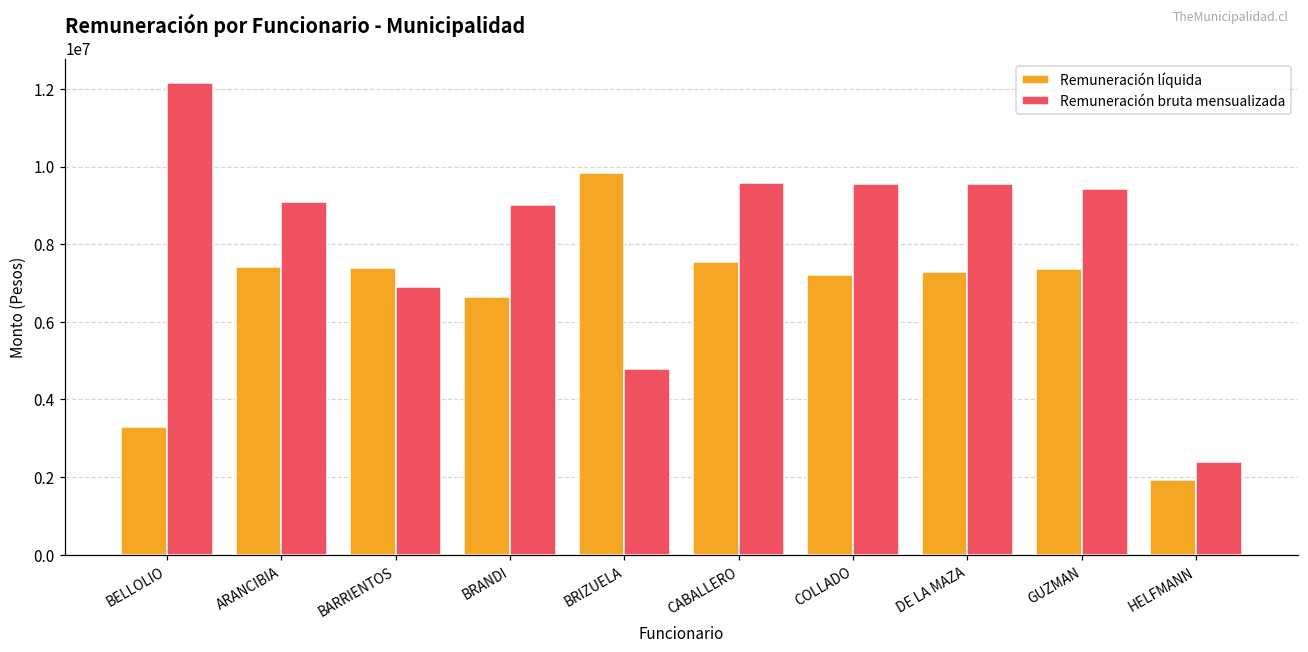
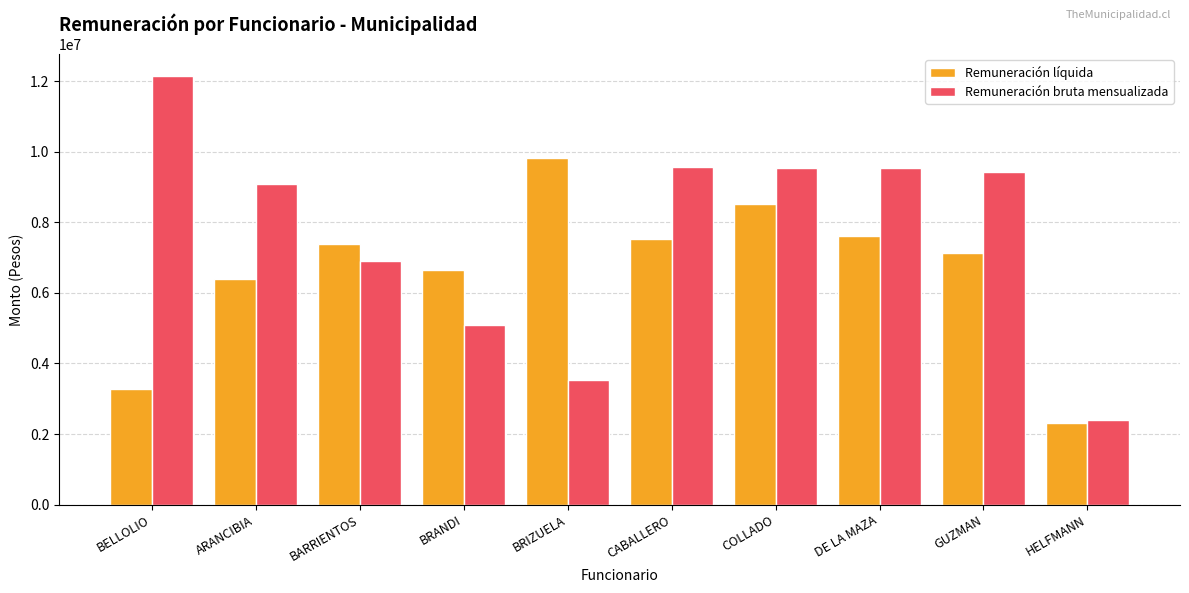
  {
    "Remuneración líquida": {
      "BELLOLIO": 3300000,
-     "ARANCIBIA": 7400000,
+     "ARANCIBIA": 6400000,
      "BARRIENTOS": 7400000,
      "BRANDI": 6600000,
      "BRIZUELA": 9800000,
      "CABALLERO": 7500000,
-     "COLLADO": 7200000,
-     "DE LA MAZA": 7300000,
-     "GUZMAN": 7400000,
-     "HELFMANN": 1900000
+     "COLLADO": 8500000,
+     "DE LA MAZA": 7600000,
+     "GUZMAN": 7100000,
+     "HELFMANN": 2300000
    },
    "Remuneración bruta mensualizada": {
      "BELLOLIO": 12200000,
      "ARANCIBIA": 9100000,
      "BARRIENTOS": 6900000,
-     "BRANDI": 9000000,
-     "BRIZUELA": 4800000,
+     "BRANDI": 5100000,
+     "BRIZUELA": 3500000,
      "CABALLERO": 9600000,
      "COLLADO": 9500000,
      "DE LA MAZA": 9500000,
      "GUZMAN": 9400000,
      "HELFMANN": 2400000
    }
  }
